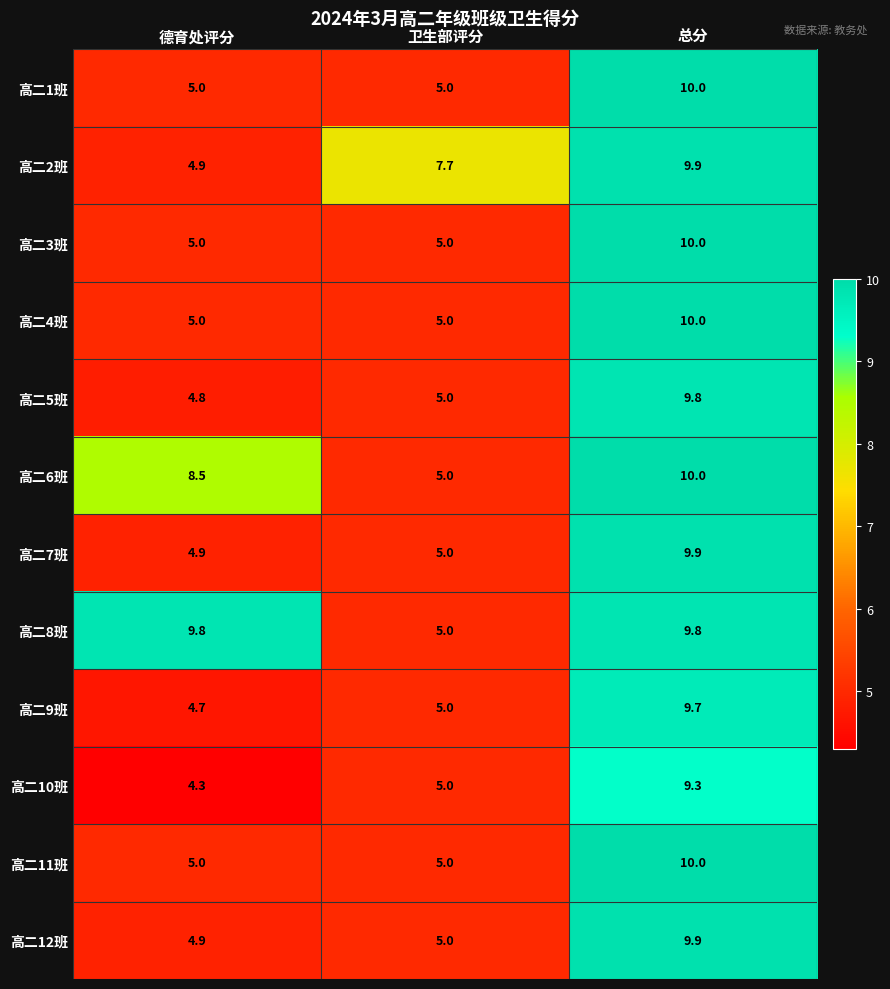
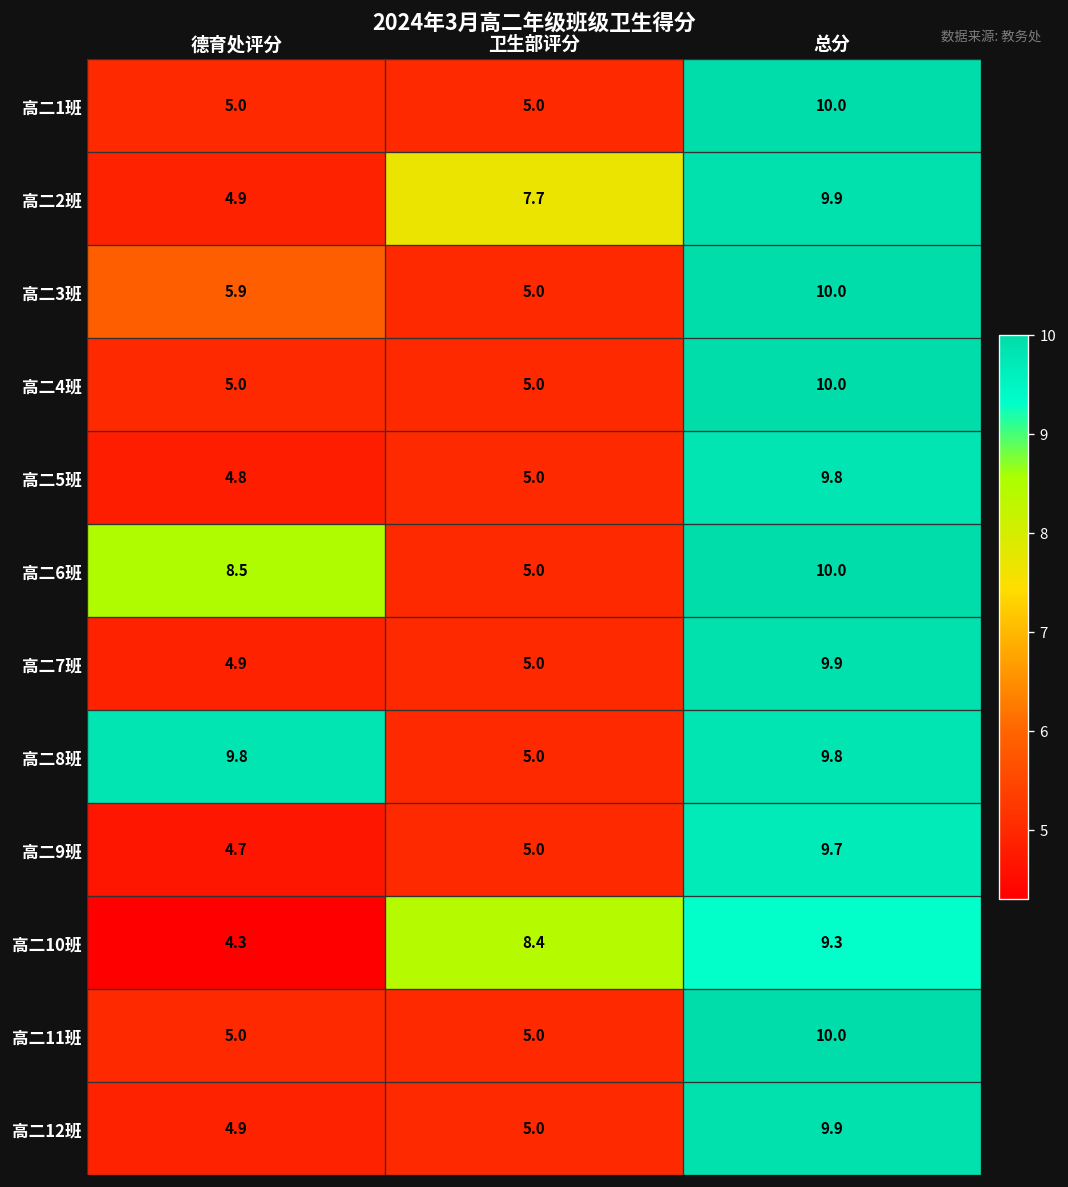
  {
    "高二1班": {
      "德育处评分": 5.0,
      "卫生部评分": 5.0,
      "总分": 10.0
    },
    "高二2班": {
      "德育处评分": 4.9,
      "卫生部评分": 7.7,
      "总分": 9.9
    },
    "高二3班": {
-     "德育处评分": 5.0,
+     "德育处评分": 5.9,
      "卫生部评分": 5.0,
      "总分": 10.0
    },
    "高二4班": {
      "德育处评分": 5.0,
      "卫生部评分": 5.0,
      "总分": 10.0
    },
    "高二5班": {
      "德育处评分": 4.8,
      "卫生部评分": 5.0,
      "总分": 9.8
    },
    "高二6班": {
      "德育处评分": 8.5,
      "卫生部评分": 5.0,
      "总分": 10.0
    },
    "高二7班": {
      "德育处评分": 4.9,
      "卫生部评分": 5.0,
      "总分": 9.9
    },
    "高二8班": {
      "德育处评分": 9.8,
      "卫生部评分": 5.0,
      "总分": 9.8
    },
    "高二9班": {
      "德育处评分": 4.7,
      "卫生部评分": 5.0,
      "总分": 9.7
    },
    "高二10班": {
      "德育处评分": 4.3,
-     "卫生部评分": 5.0,
+     "卫生部评分": 8.4,
      "总分": 9.3
    },
    "高二11班": {
      "德育处评分": 5.0,
      "卫生部评分": 5.0,
      "总分": 10.0
    },
    "高二12班": {
      "德育处评分": 4.9,
      "卫生部评分": 5.0,
      "总分": 9.9
    }
  }
